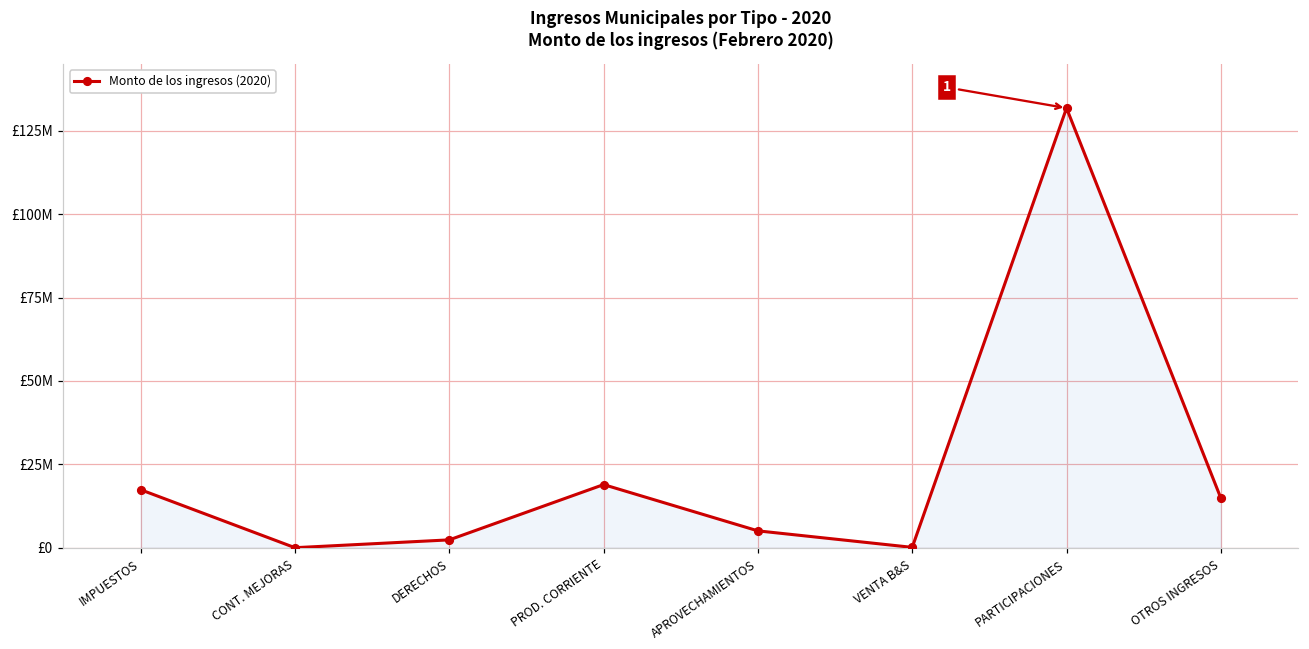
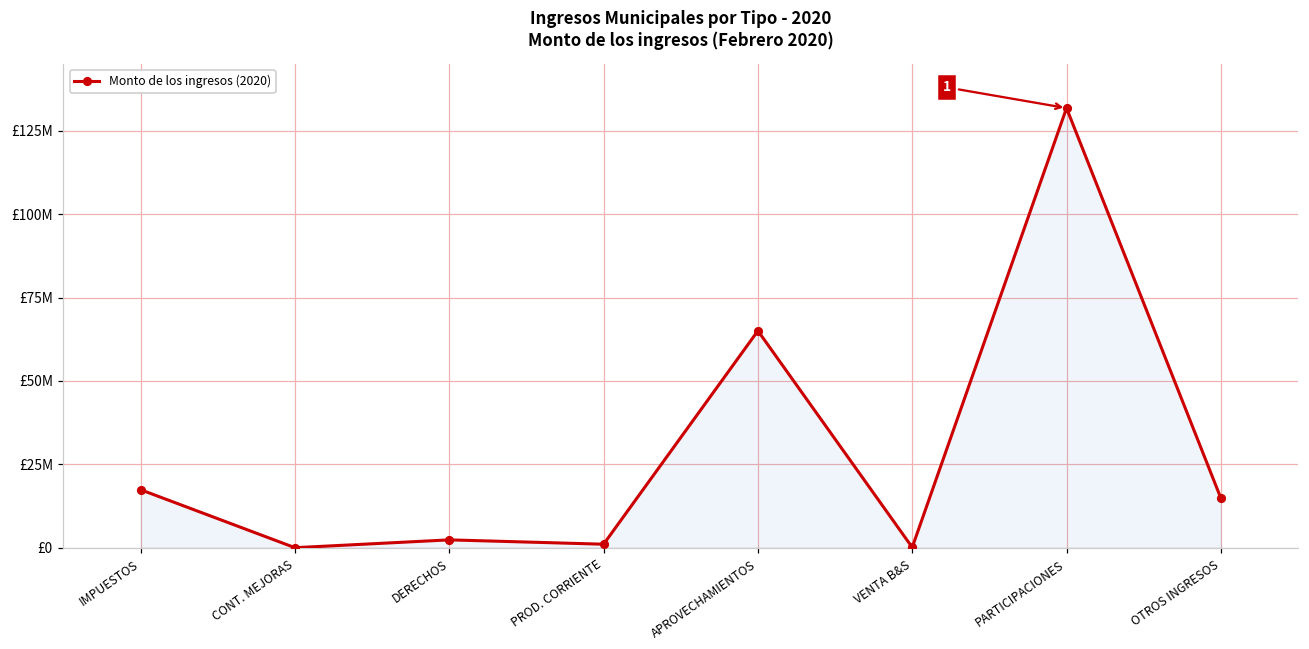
  {
    "IMPUESTOS": "£17000000",
    "CONT. MEJORAS": "£0",
    "DERECHOS": "£2000000",
-   "PROD. CORRIENTE": "£19000000",
-   "APROVECHAMIENTOS": "£5000000",
+   "PROD. CORRIENTE": "£1000000",
+   "APROVECHAMIENTOS": "£65000000",
    "VENTA B&S": "£0",
    "PARTICIPACIONES": "£132000000",
    "OTROS INGRESOS": "£15000000"
  }
